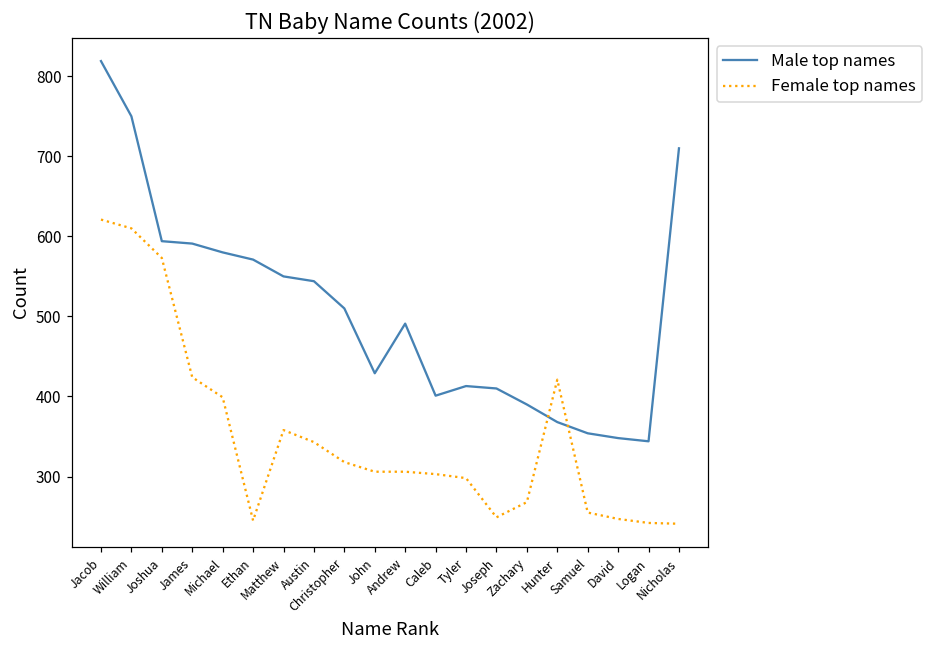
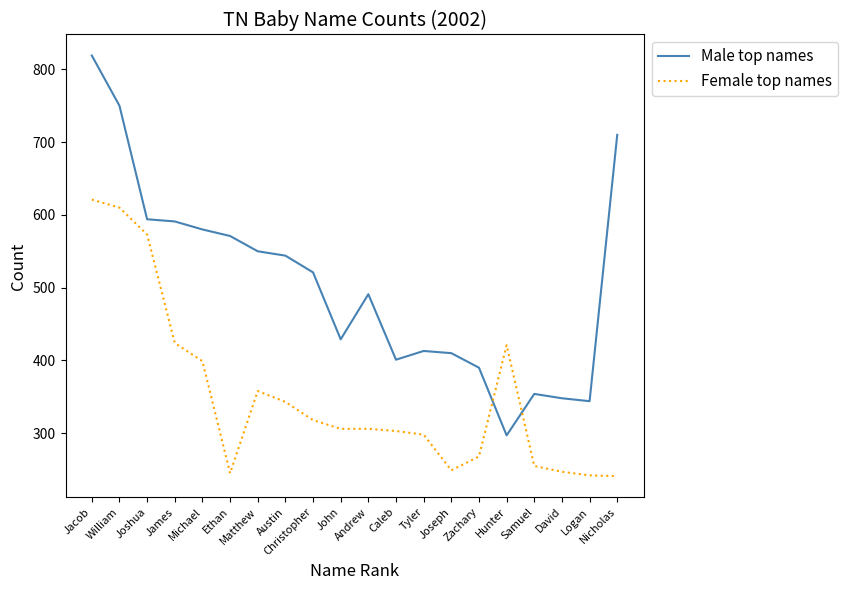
  {
    "Male top names": {
      "Jacob": 820,
      "William": 750,
      "Joshua": 590,
      "James": 590,
      "Michael": 580,
      "Ethan": 570,
      "Matthew": 550,
      "Austin": 540,
-     "Christopher": 510,
+     "Christopher": 520,
      "John": 430,
      "Andrew": 490,
      "Caleb": 400,
      "Tyler": 410,
      "Joseph": 410,
      "Zachary": 390,
-     "Hunter": 370,
+     "Hunter": 300,
      "Samuel": 350,
      "David": 350,
      "Logan": 340,
      "Nicholas": 710
    },
    "Female top names": {
      "Jacob": 620,
      "William": 610,
      "Joshua": 570,
      "James": 420,
      "Michael": 400,
      "Ethan": 250,
      "Matthew": 360,
      "Austin": 340,
      "Christopher": 320,
      "John": 310,
      "Andrew": 310,
      "Caleb": 300,
      "Tyler": 300,
      "Joseph": 250,
      "Zachary": 270,
      "Hunter": 420,
      "Samuel": 260,
      "David": 250,
      "Logan": 240,
      "Nicholas": 240
    }
  }
